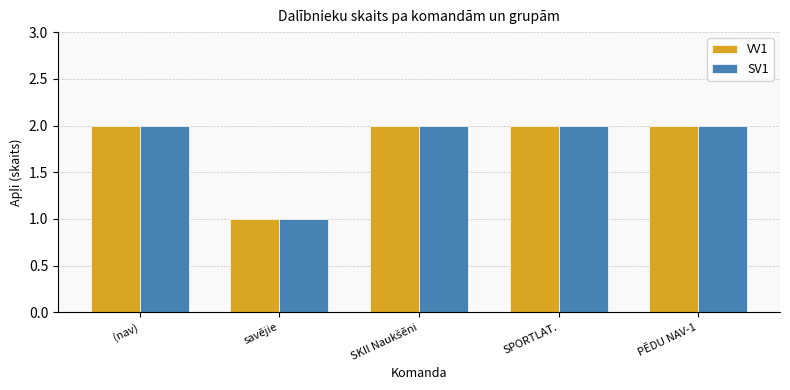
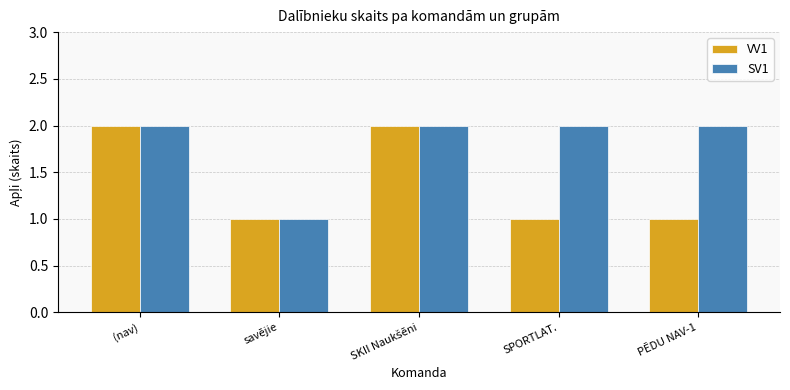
  {
    "VV1": {
      "(nav)": 2,
      "savējie": 1,
      "SKII Naukšēni": 2,
-     "SPORTLAT.": 2,
-     "PĒDU NAV-1": 2
+     "SPORTLAT.": 1,
+     "PĒDU NAV-1": 1
    },
    "SV1": {
      "(nav)": 2,
      "savējie": 1,
      "SKII Naukšēni": 2,
      "SPORTLAT.": 2,
      "PĒDU NAV-1": 2
    }
  }
